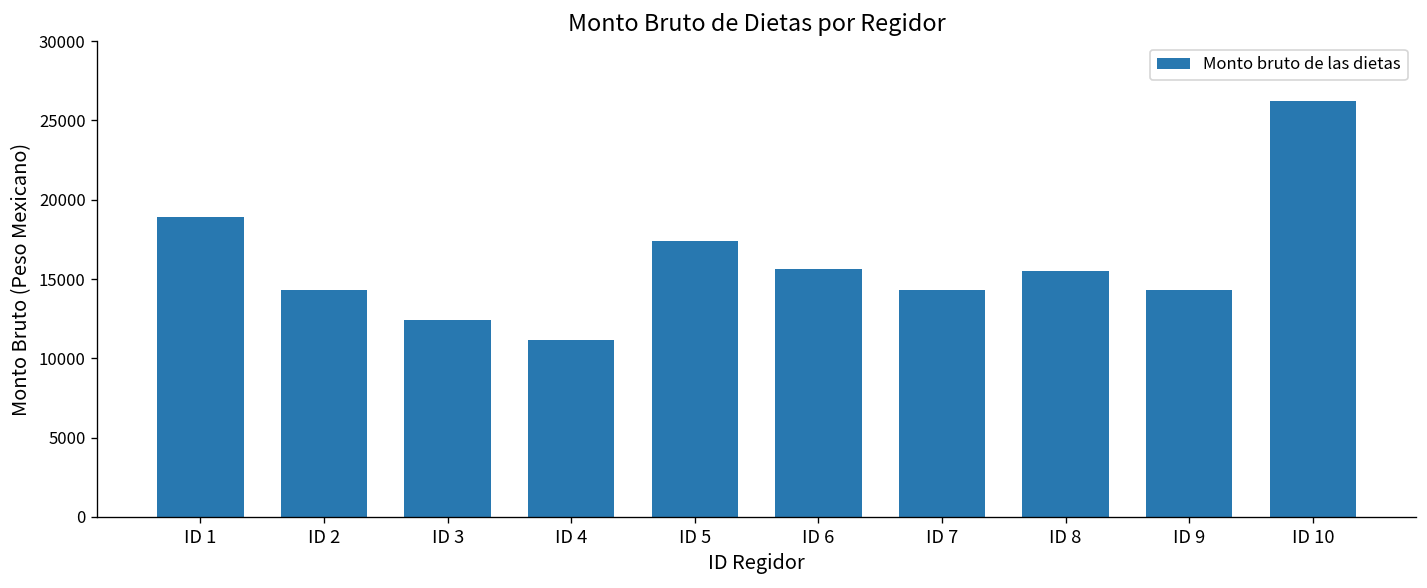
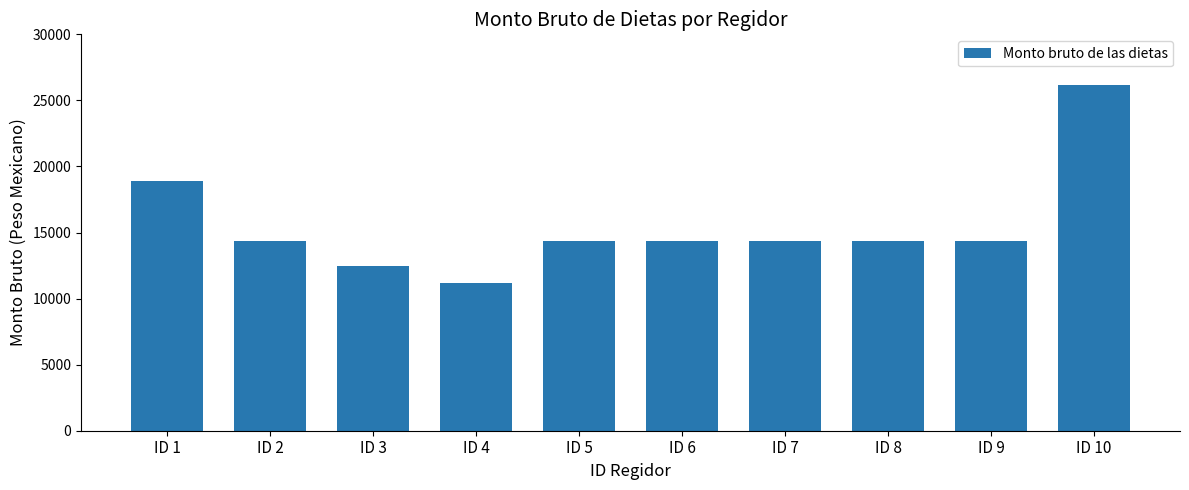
  {
    "ID 1": 18900,
    "ID 2": 14300,
    "ID 3": 12400,
    "ID 4": 11100,
-   "ID 5": 17400,
-   "ID 6": 15700,
+   "ID 5": 14300,
+   "ID 6": 14300,
    "ID 7": 14300,
-   "ID 8": 15500,
+   "ID 8": 14300,
    "ID 9": 14300,
    "ID 10": 26200
  }
